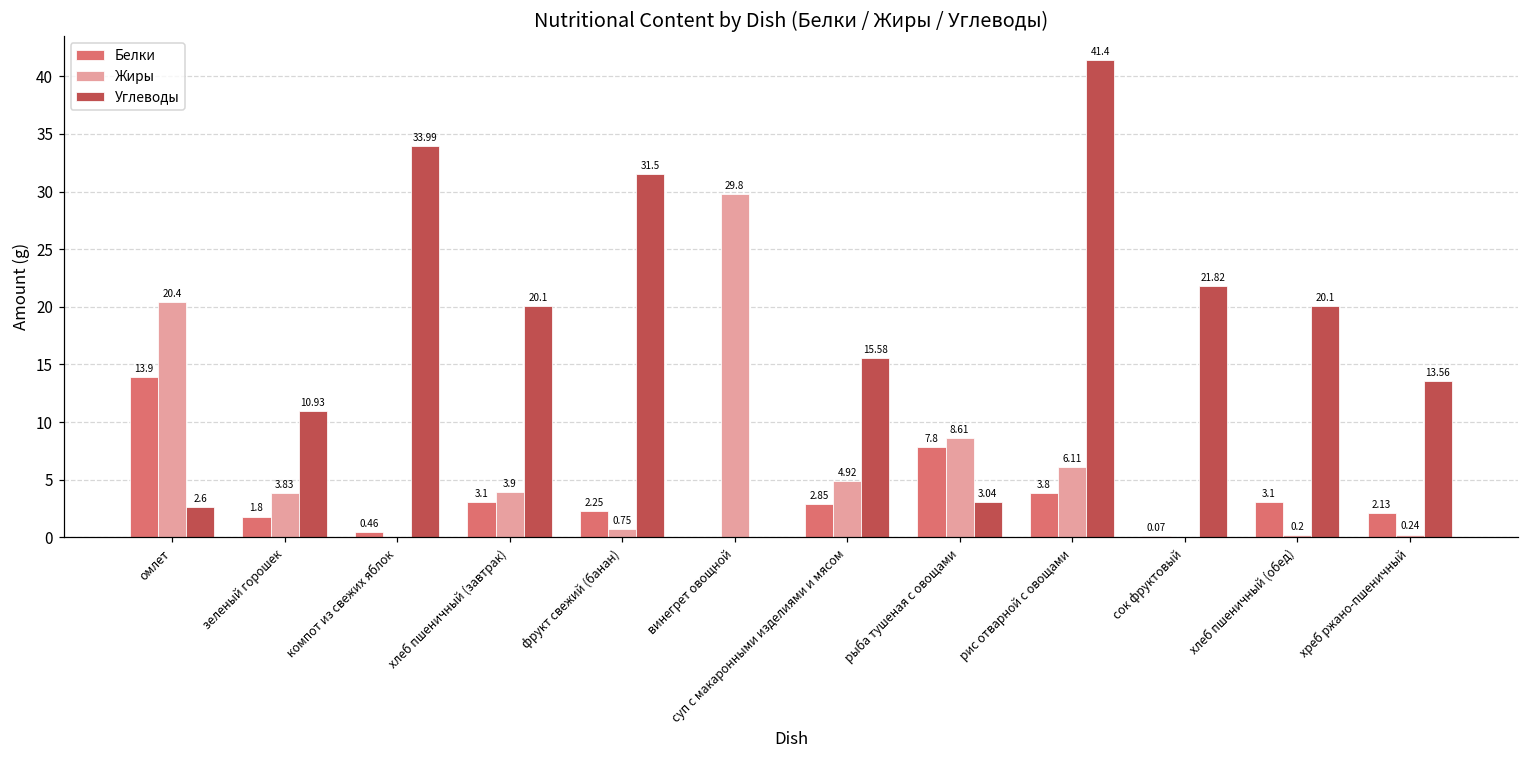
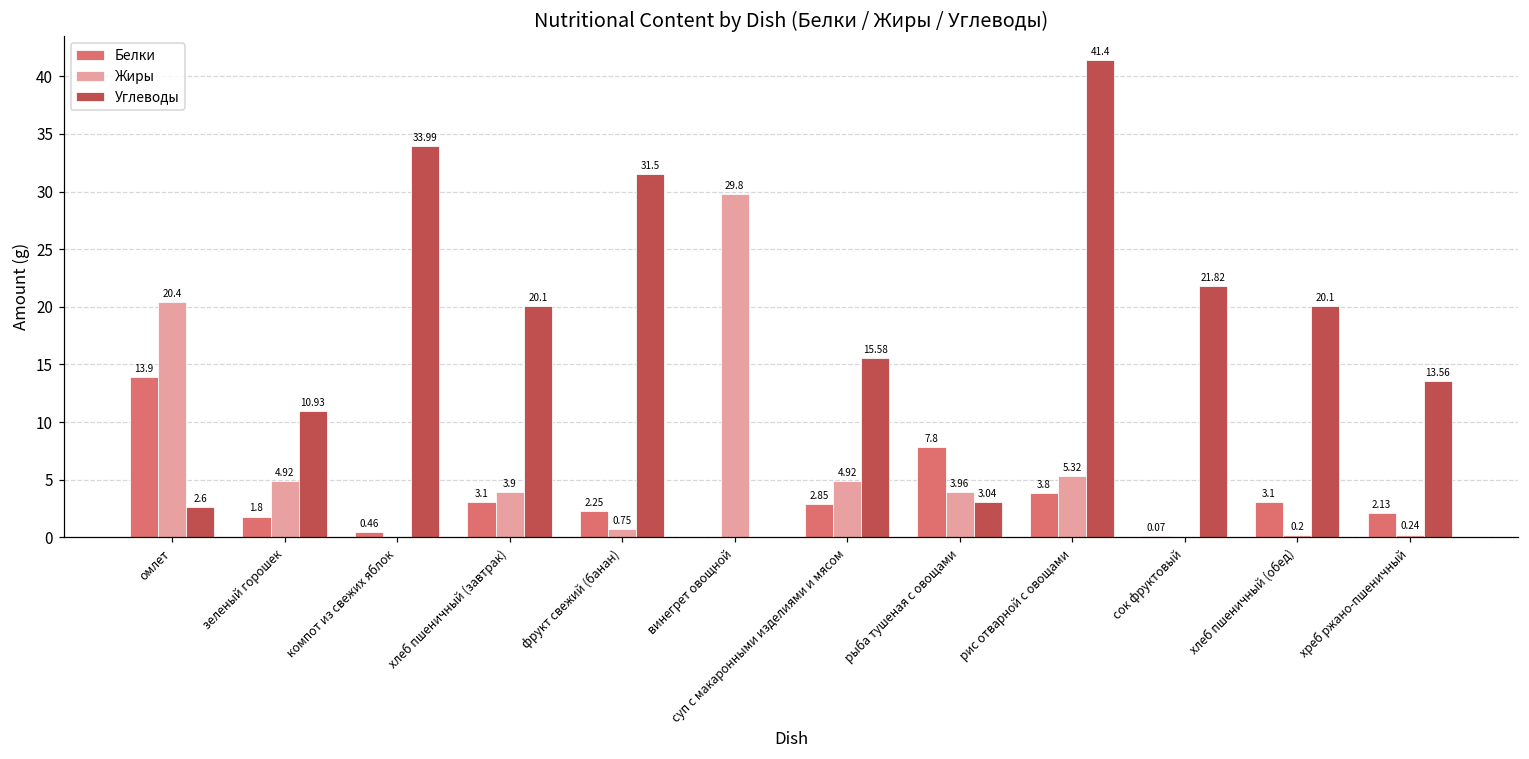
  {
    "Жиры": {
      "омлет": 20.4,
-     "зеленый горошек": 3.83,
+     "зеленый горошек": 4.92,
      "хлеб пшеничный (завтрак)": 3.9,
      "фрукт свежий (банан)": 0.75,
      "винегрет овощной": 29.8,
      "суп с макаронными изделиями и мясом": 4.92,
-     "рыба тушеная с овощами": 8.61,
-     "рис отварной с овощами": 6.11,
+     "рыба тушеная с овощами": 3.96,
+     "рис отварной с овощами": 5.32,
      "хлеб пшеничный (обед)": 0.2,
      "хреб ржано-пшеничный": 0.24
    }
  }
